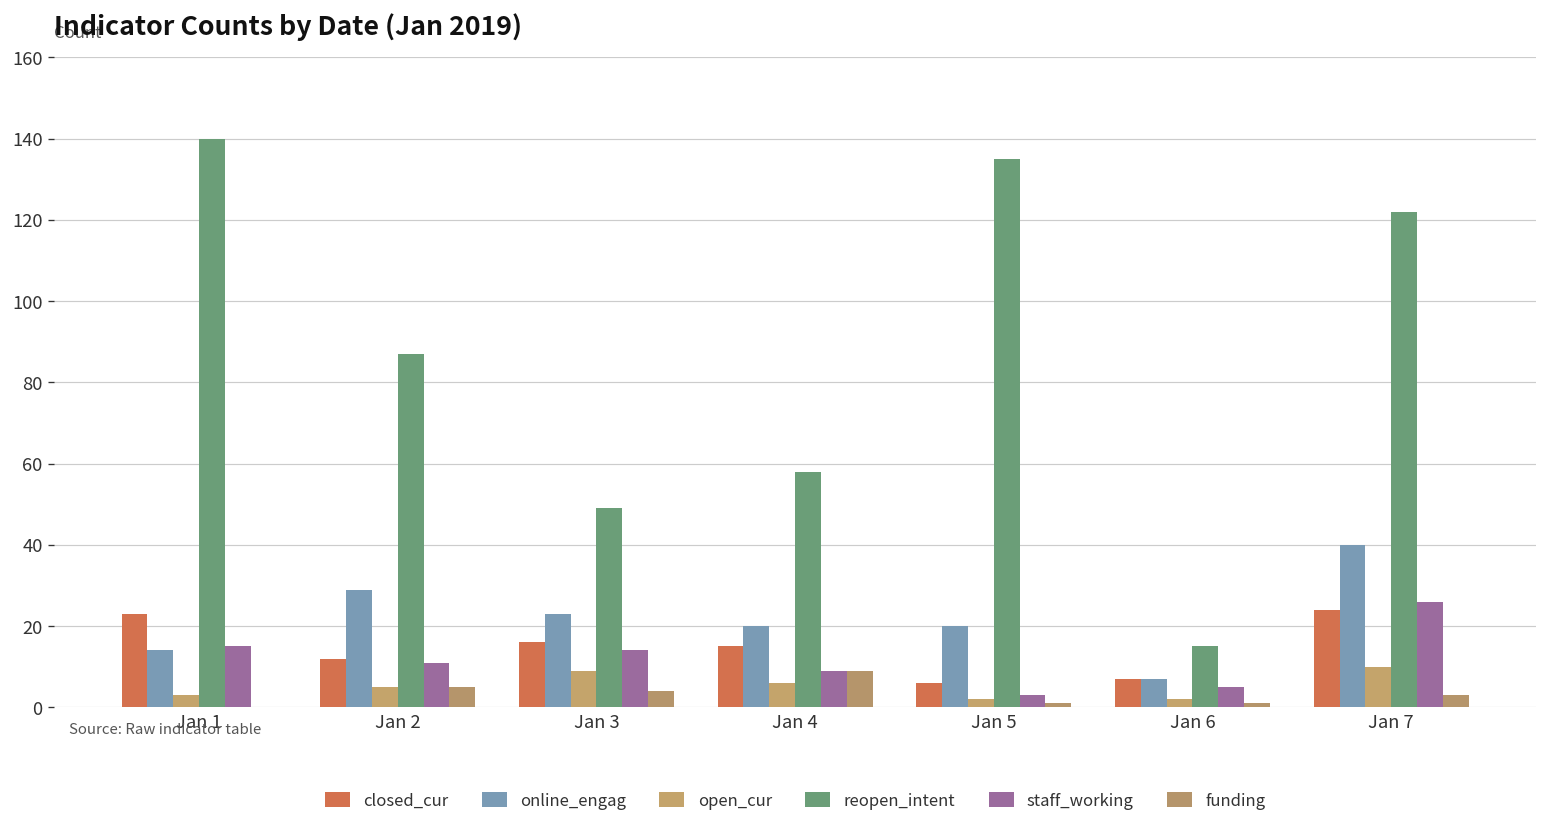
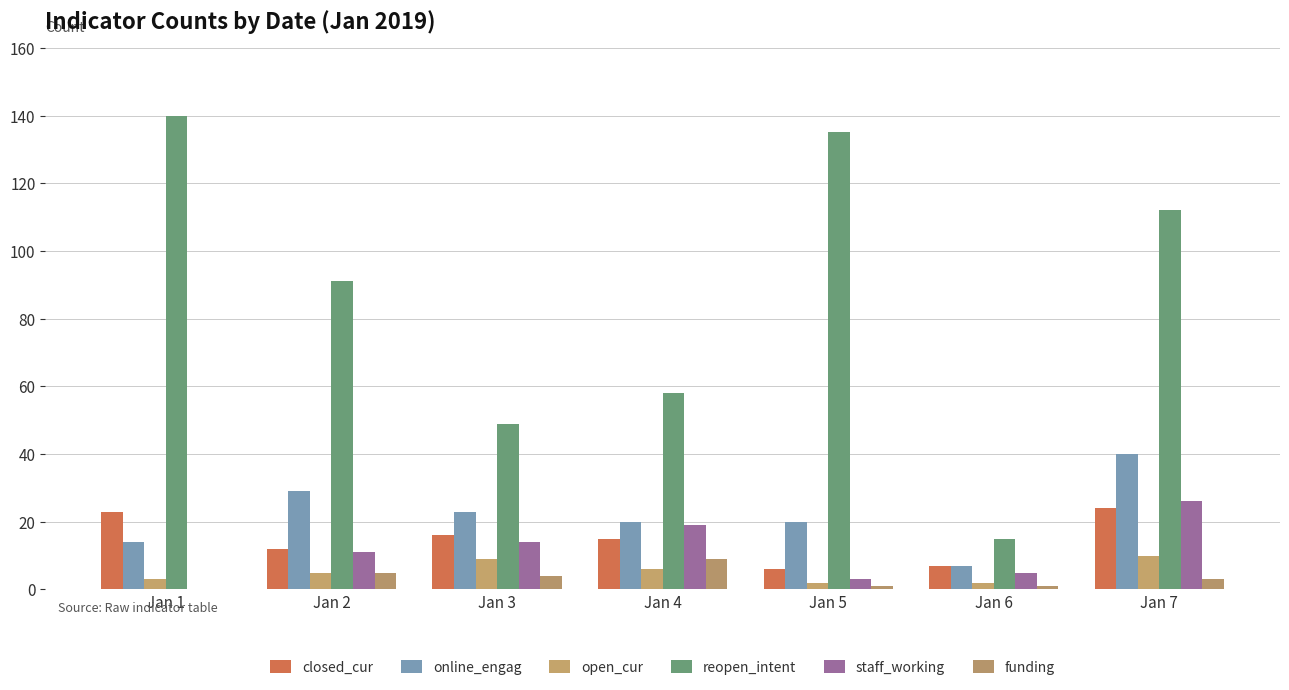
  {
    "online_engag": {
      "Jan 1": 14,
      "Jan 2": 29,
      "Jan 3": 23,
      "Jan 4": 20,
      "Jan 5": 20,
      "Jan 6": 7,
      "Jan 7": 40
    },
    "reopen_intent": {
      "Jan 1": 140,
-     "Jan 2": 87,
+     "Jan 2": 91,
      "Jan 3": 49,
      "Jan 4": 58,
      "Jan 5": 135,
      "Jan 6": 15,
-     "Jan 7": 122
+     "Jan 7": 112
    },
    "staff_working": {
-     "Jan 1": 15,
+     "Jan 1": 0,
      "Jan 2": 11,
      "Jan 3": 14,
-     "Jan 4": 9,
+     "Jan 4": 19,
      "Jan 5": 3,
      "Jan 6": 5,
      "Jan 7": 26
    }
  }
